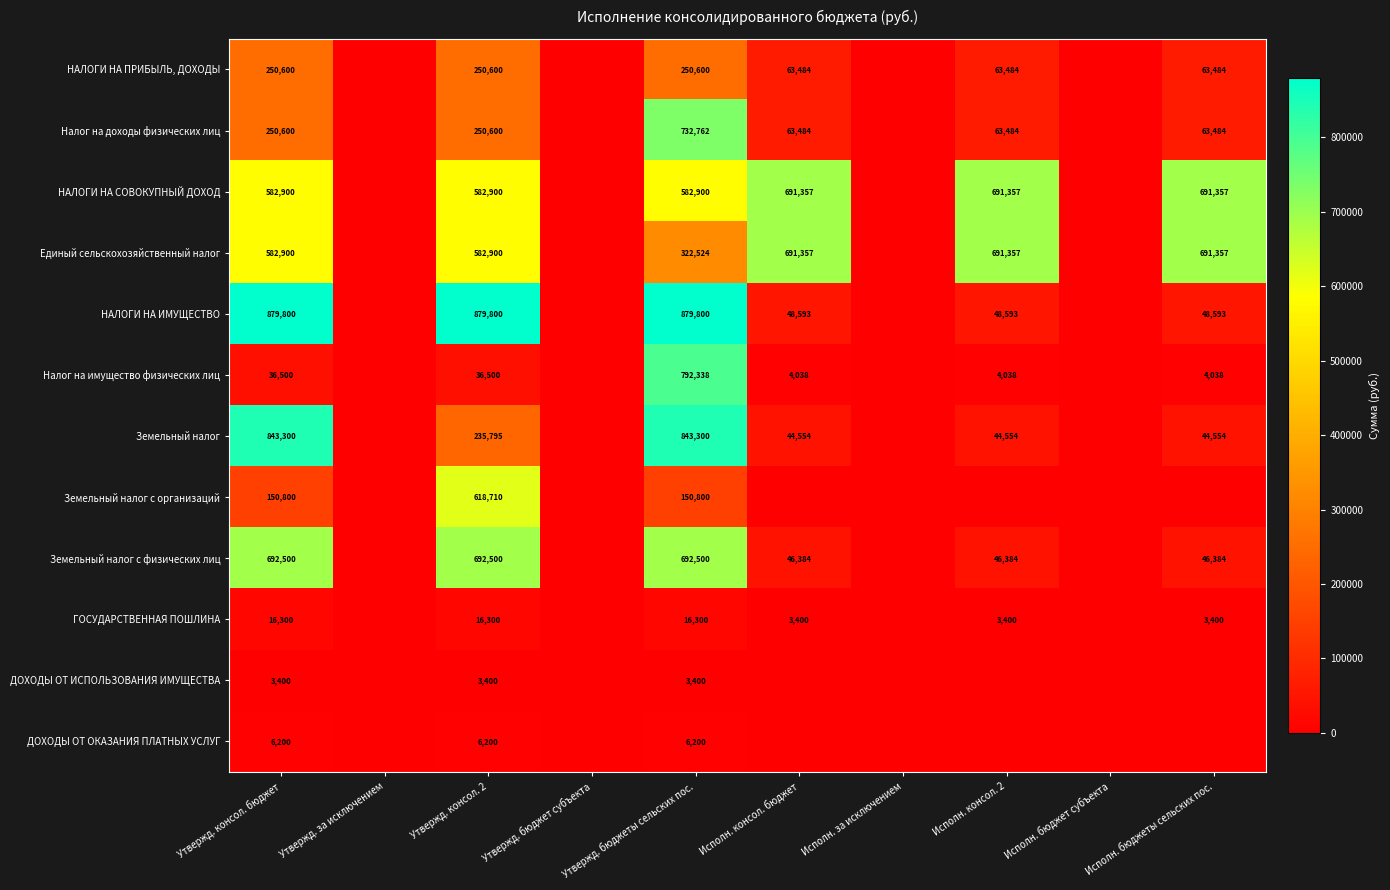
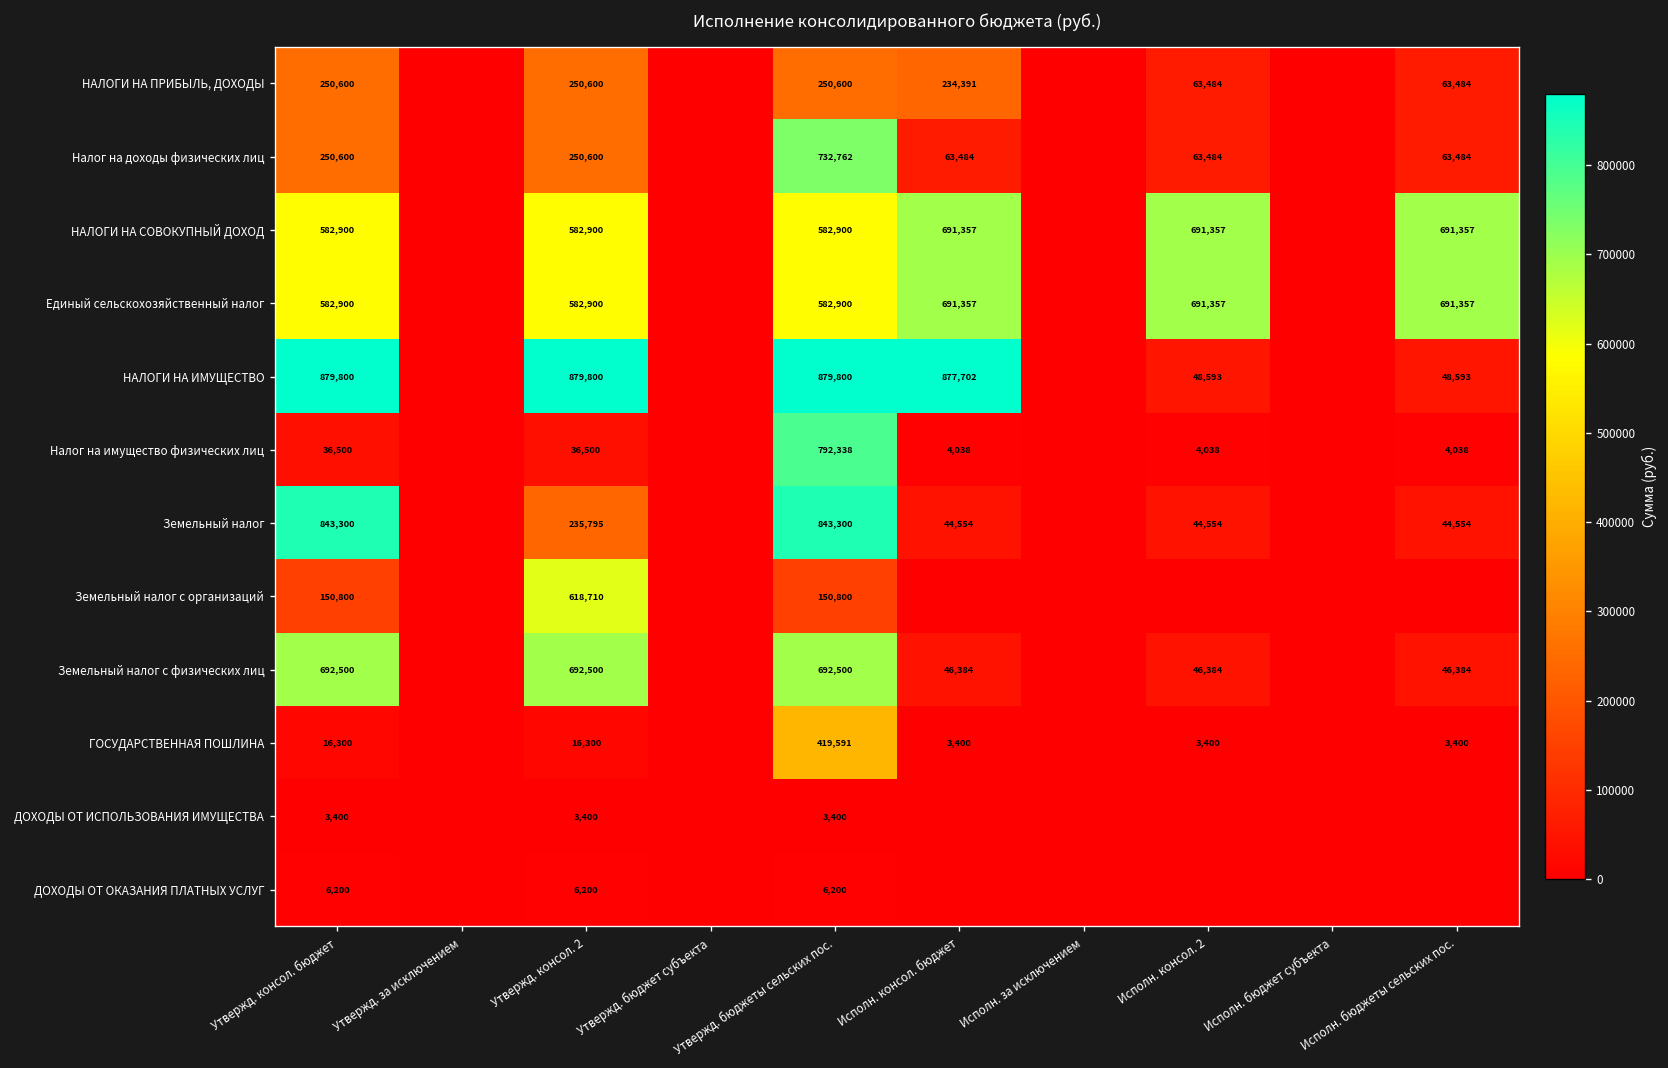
  {
    "НАЛОГИ НА ПРИБЫЛЬ, ДОХОДЫ": {
      "Утвержд. консол. бюджет": "250,600",
      "Утвержд. консол. 2": "250,600",
      "Утвержд. бюджеты сельских пос.": "250,600",
-     "Исполн. консол. бюджет": "63,484",
+     "Исполн. консол. бюджет": "234,391",
      "Исполн. консол. 2": "63,484",
      "Исполн. бюджеты сельских пос.": "63,484"
    },
    "Налог на доходы физических лиц": {
      "Утвержд. консол. бюджет": "250,600",
      "Утвержд. консол. 2": "250,600",
      "Утвержд. бюджеты сельских пос.": "732,762",
      "Исполн. консол. бюджет": "63,484",
      "Исполн. консол. 2": "63,484",
      "Исполн. бюджеты сельских пос.": "63,484"
    },
    "НАЛОГИ НА СОВОКУПНЫЙ ДОХОД": {
      "Утвержд. консол. бюджет": "582,900",
      "Утвержд. консол. 2": "582,900",
      "Утвержд. бюджеты сельских пос.": "582,900",
      "Исполн. консол. бюджет": "691,357",
      "Исполн. консол. 2": "691,357",
      "Исполн. бюджеты сельских пос.": "691,357"
    },
    "Единый сельскохозяйственный налог": {
      "Утвержд. консол. бюджет": "582,900",
      "Утвержд. консол. 2": "582,900",
-     "Утвержд. бюджеты сельских пос.": "322,524",
+     "Утвержд. бюджеты сельских пос.": "582,900",
      "Исполн. консол. бюджет": "691,357",
      "Исполн. консол. 2": "691,357",
      "Исполн. бюджеты сельских пос.": "691,357"
    },
    "НАЛОГИ НА ИМУЩЕСТВО": {
      "Утвержд. консол. бюджет": "879,800",
      "Утвержд. консол. 2": "879,800",
      "Утвержд. бюджеты сельских пос.": "879,800",
-     "Исполн. консол. бюджет": "48,593",
+     "Исполн. консол. бюджет": "877,702",
      "Исполн. консол. 2": "48,593",
      "Исполн. бюджеты сельских пос.": "48,593"
    },
    "Налог на имущество физических лиц": {
      "Утвержд. консол. бюджет": "36,500",
      "Утвержд. консол. 2": "36,500",
      "Утвержд. бюджеты сельских пос.": "792,338",
      "Исполн. консол. бюджет": "4,038",
      "Исполн. консол. 2": "4,038",
      "Исполн. бюджеты сельских пос.": "4,038"
    },
    "Земельный налог": {
      "Утвержд. консол. бюджет": "843,300",
      "Утвержд. консол. 2": "235,795",
      "Утвержд. бюджеты сельских пос.": "843,300",
      "Исполн. консол. бюджет": "44,554",
      "Исполн. консол. 2": "44,554",
      "Исполн. бюджеты сельских пос.": "44,554"
    },
    "Земельный налог с организаций": {
      "Утвержд. консол. бюджет": "150,800",
      "Утвержд. консол. 2": "618,710",
      "Утвержд. бюджеты сельских пос.": "150,800"
    },
    "Земельный налог с физических лиц": {
      "Утвержд. консол. бюджет": "692,500",
      "Утвержд. консол. 2": "692,500",
      "Утвержд. бюджеты сельских пос.": "692,500",
      "Исполн. консол. бюджет": "46,384",
      "Исполн. консол. 2": "46,384",
      "Исполн. бюджеты сельских пос.": "46,384"
    },
    "ГОСУДАРСТВЕННАЯ ПОШЛИНА": {
      "Утвержд. консол. бюджет": "16,300",
      "Утвержд. консол. 2": "16,300",
-     "Утвержд. бюджеты сельских пос.": "16,300",
+     "Утвержд. бюджеты сельских пос.": "419,591",
      "Исполн. консол. бюджет": "3,400",
      "Исполн. консол. 2": "3,400",
      "Исполн. бюджеты сельских пос.": "3,400"
    },
    "ДОХОДЫ ОТ ИСПОЛЬЗОВАНИЯ ИМУЩЕСТВА": {
      "Утвержд. консол. бюджет": "3,400",
      "Утвержд. консол. 2": "3,400",
      "Утвержд. бюджеты сельских пос.": "3,400"
    },
    "ДОХОДЫ ОТ ОКАЗАНИЯ ПЛАТНЫХ УСЛУГ": {
      "Утвержд. консол. бюджет": "6,200",
      "Утвержд. консол. 2": "6,200",
      "Утвержд. бюджеты сельских пос.": "6,200"
    }
  }
